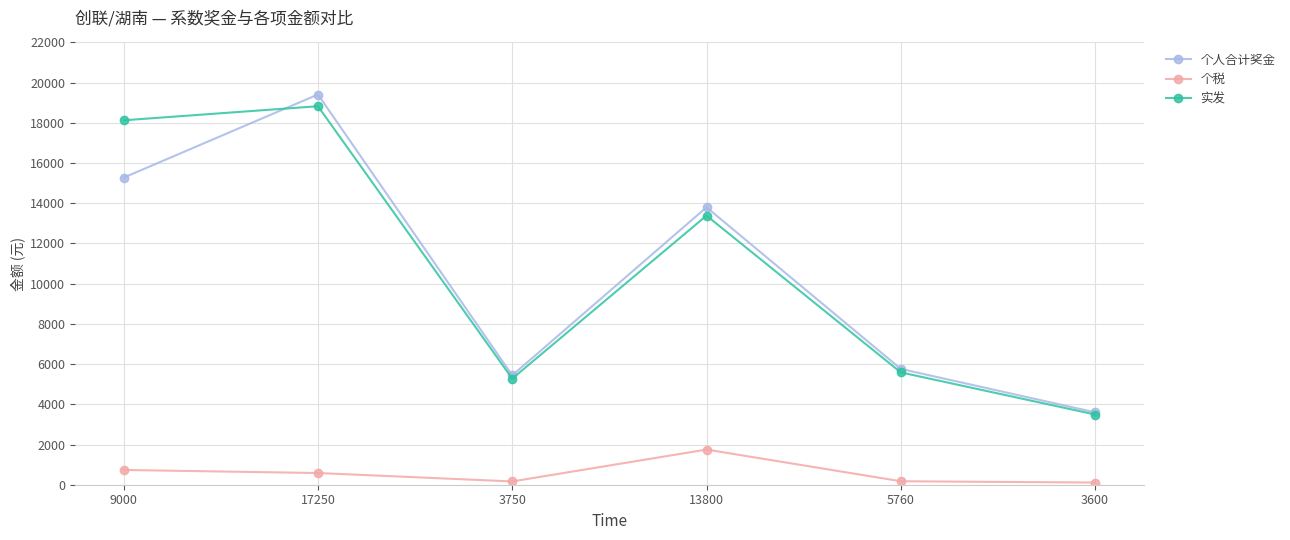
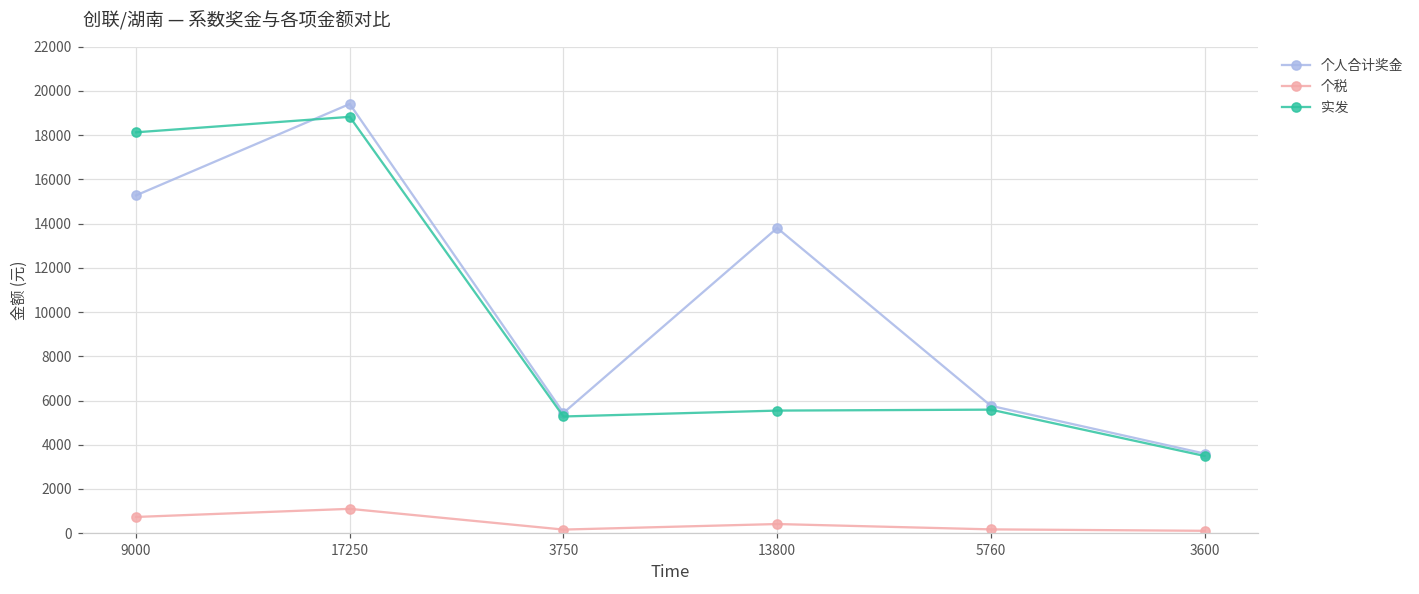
  {
    "个人合计奖金": {
      "9000": 15300,
      "17250": 19400,
      "3750": 5400,
      "13800": 13800,
      "5760": 5800
    },
    "个税": {
      "9000": 700,
-     "17250": 600,
+     "17250": 1100,
      "3750": 200,
-     "13800": 1700,
+     "13800": 400,
      "5760": 200,
      "3600": 100
    },
    "实发": {
      "9000": 18100,
      "17250": 18800,
      "3750": 5300,
-     "13800": 13400,
+     "13800": 5500,
      "5760": 5600
    }
  }
